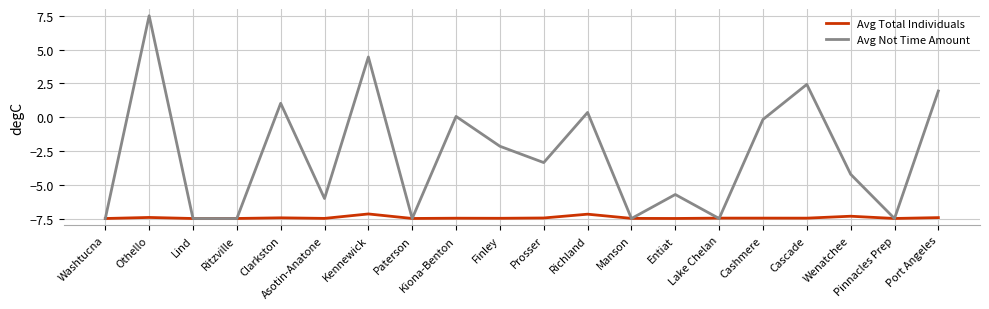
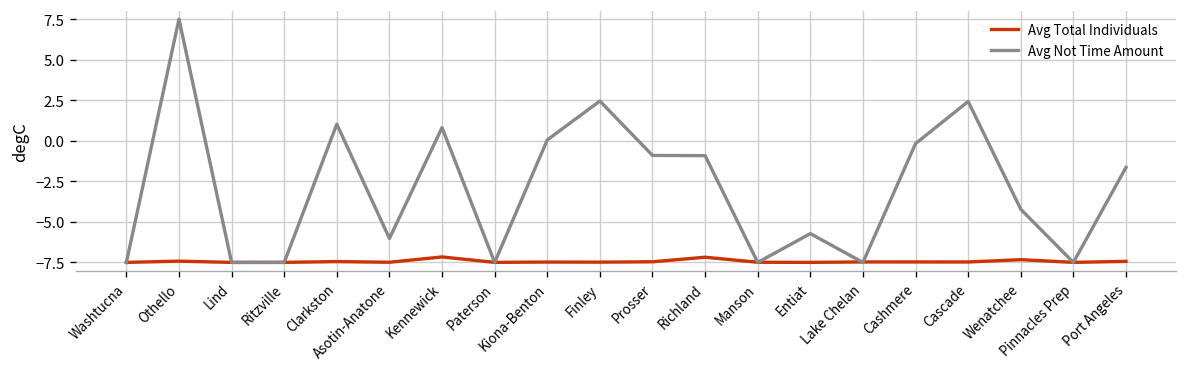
  {
    "Avg Total Individuals": {
      "Othello": -7.4,
      "Clarkston": -7.4,
      "Asotin-Anatone": -7.5,
      "Kennewick": -7.2,
      "Kiona-Benton": -7.5,
      "Finley": -7.5,
      "Prosser": -7.5,
      "Richland": -7.2,
      "Entiat": -7.5,
      "Cashmere": -7.5,
      "Cascade": -7.5,
      "Wenatchee": -7.3,
      "Port Angeles": -7.4
    },
    "Avg Not Time Amount": {
      "Othello": 7.5,
      "Clarkston": 1.0,
      "Asotin-Anatone": -6.0,
-     "Kennewick": 4.5,
+     "Kennewick": 0.8,
      "Kiona-Benton": 0.1,
-     "Finley": -2.2,
-     "Prosser": -3.4,
-     "Richland": 0.3,
+     "Finley": 2.4,
+     "Prosser": -0.9,
+     "Richland": -0.9,
      "Entiat": -5.7,
      "Cashmere": -0.2,
      "Cascade": 2.4,
      "Wenatchee": -4.2,
-     "Port Angeles": 1.9
+     "Port Angeles": -1.6
    }
  }
